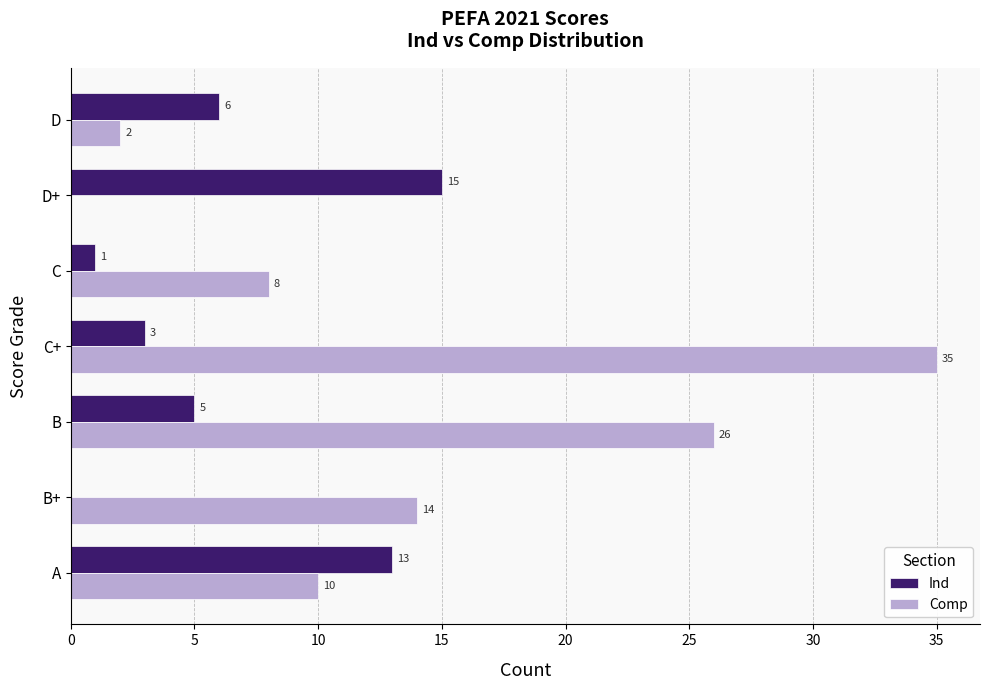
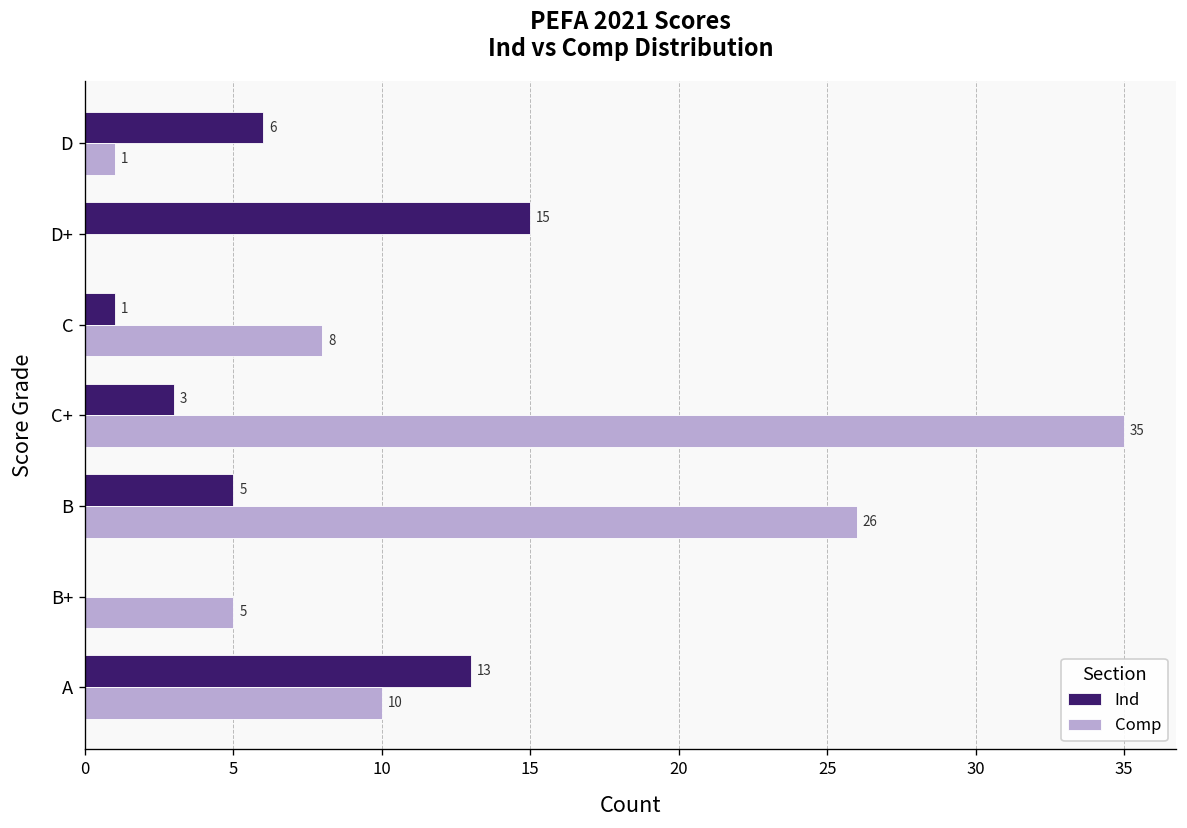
  {
    "Ind": {
      "D": 6,
      "D+": 15,
      "C": 1,
      "C+": 3,
      "B": 5,
      "A": 13
    },
    "Comp": {
-     "D": 2,
+     "D": 1,
      "C": 8,
      "C+": 35,
      "B": 26,
-     "B+": 14,
+     "B+": 5,
      "A": 10
    }
  }
